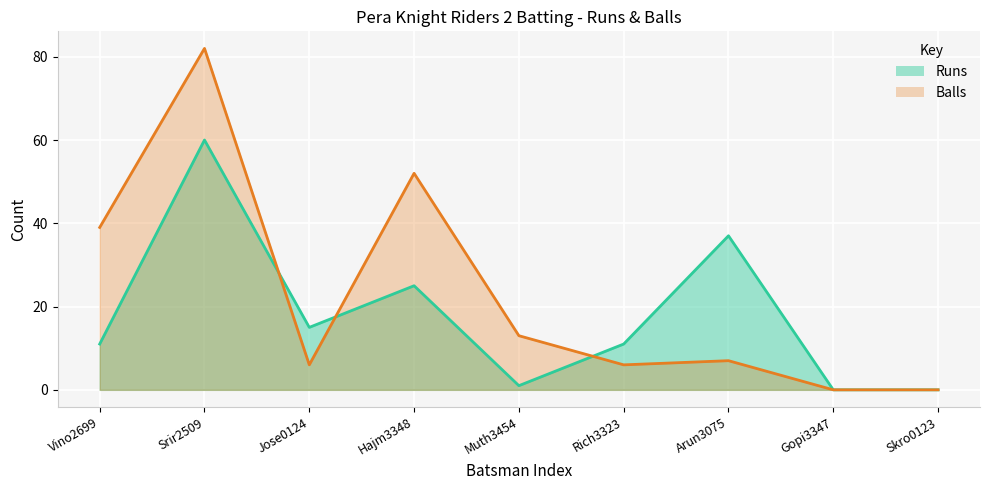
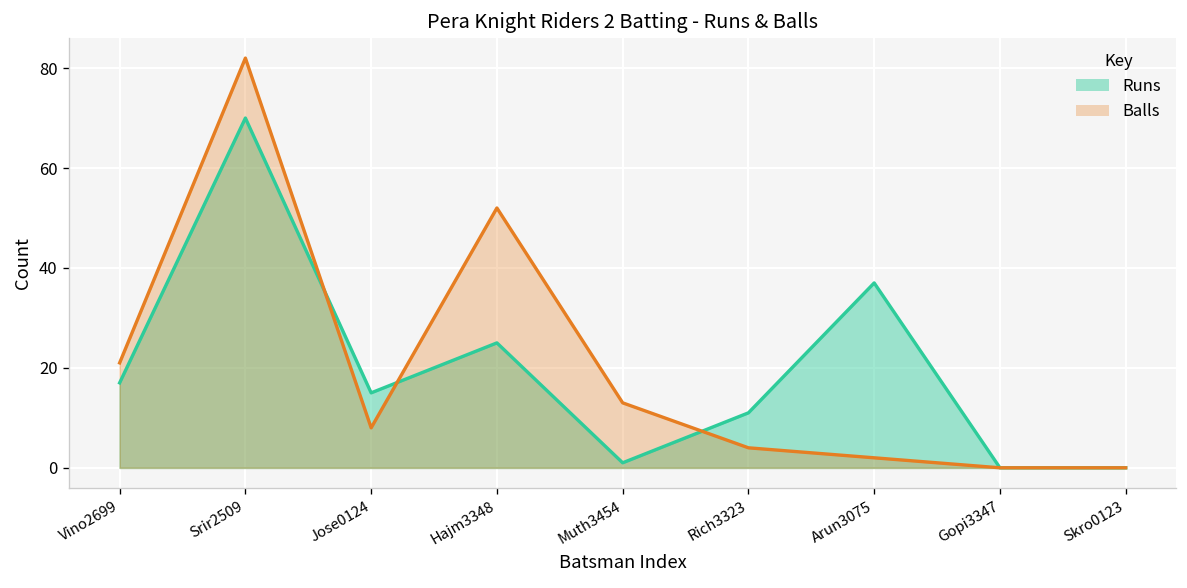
  {
    "Runs": {
-     "Vino2699": 11,
-     "Srir2509": 60,
+     "Vino2699": 17,
+     "Srir2509": 70,
      "Jose0124": 15,
      "Hajm3348": 25,
      "Muth3454": 1,
      "Rich3323": 11,
      "Arun3075": 37
    },
    "Balls": {
-     "Vino2699": 39,
+     "Vino2699": 21,
      "Srir2509": 82,
-     "Jose0124": 6,
+     "Jose0124": 8,
      "Hajm3348": 52,
      "Muth3454": 13,
-     "Rich3323": 6,
-     "Arun3075": 7
+     "Rich3323": 4,
+     "Arun3075": 2
    }
  }
